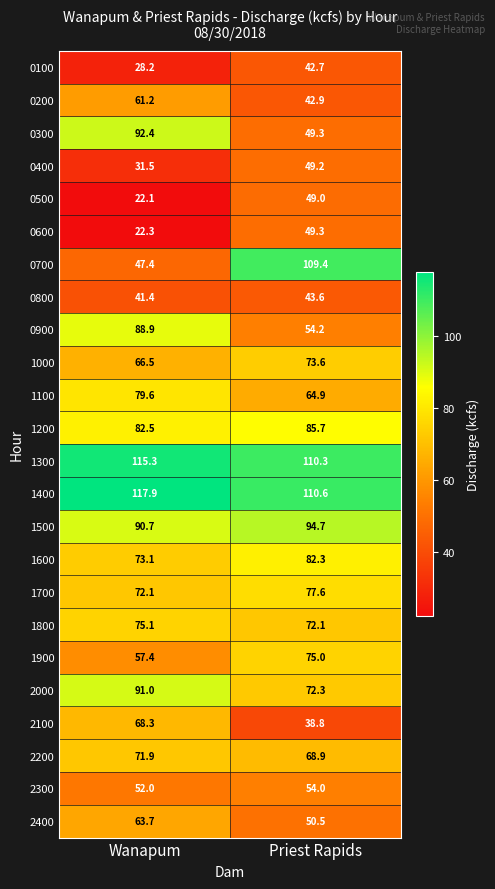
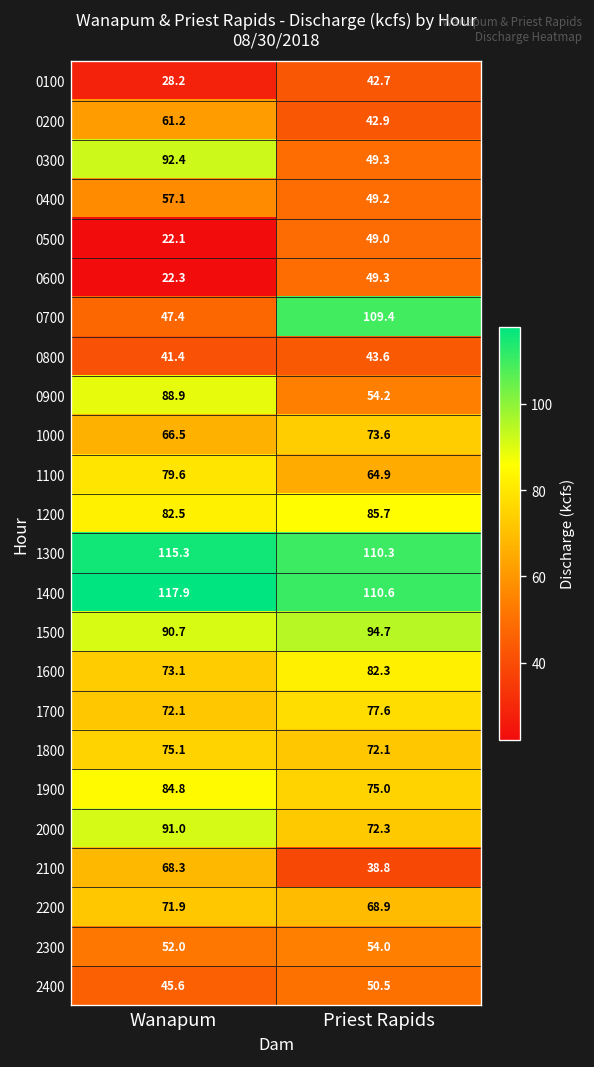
  {
    "0100": {
      "Wanapum": 28.2,
      "Priest Rapids": 42.7
    },
    "0200": {
      "Wanapum": 61.2,
      "Priest Rapids": 42.9
    },
    "0300": {
      "Wanapum": 92.4,
      "Priest Rapids": 49.3
    },
    "0400": {
-     "Wanapum": 31.5,
+     "Wanapum": 57.1,
      "Priest Rapids": 49.2
    },
    "0500": {
      "Wanapum": 22.1,
      "Priest Rapids": 49.0
    },
    "0600": {
      "Wanapum": 22.3,
      "Priest Rapids": 49.3
    },
    "0700": {
      "Wanapum": 47.4,
      "Priest Rapids": 109.4
    },
    "0800": {
      "Wanapum": 41.4,
      "Priest Rapids": 43.6
    },
    "0900": {
      "Wanapum": 88.9,
      "Priest Rapids": 54.2
    },
    "1000": {
      "Wanapum": 66.5,
      "Priest Rapids": 73.6
    },
    "1100": {
      "Wanapum": 79.6,
      "Priest Rapids": 64.9
    },
    "1200": {
      "Wanapum": 82.5,
      "Priest Rapids": 85.7
    },
    "1300": {
      "Wanapum": 115.3,
      "Priest Rapids": 110.3
    },
    "1400": {
      "Wanapum": 117.9,
      "Priest Rapids": 110.6
    },
    "1500": {
      "Wanapum": 90.7,
      "Priest Rapids": 94.7
    },
    "1600": {
      "Wanapum": 73.1,
      "Priest Rapids": 82.3
    },
    "1700": {
      "Wanapum": 72.1,
      "Priest Rapids": 77.6
    },
    "1800": {
      "Wanapum": 75.1,
      "Priest Rapids": 72.1
    },
    "1900": {
-     "Wanapum": 57.4,
+     "Wanapum": 84.8,
      "Priest Rapids": 75.0
    },
    "2000": {
      "Wanapum": 91.0,
      "Priest Rapids": 72.3
    },
    "2100": {
      "Wanapum": 68.3,
      "Priest Rapids": 38.8
    },
    "2200": {
      "Wanapum": 71.9,
      "Priest Rapids": 68.9
    },
    "2300": {
      "Wanapum": 52.0,
      "Priest Rapids": 54.0
    },
    "2400": {
-     "Wanapum": 63.7,
+     "Wanapum": 45.6,
      "Priest Rapids": 50.5
    }
  }
